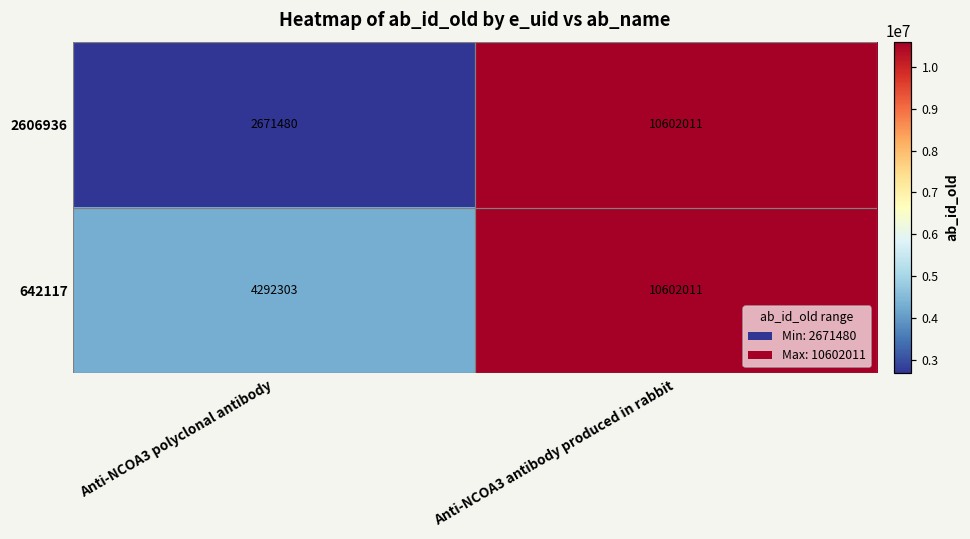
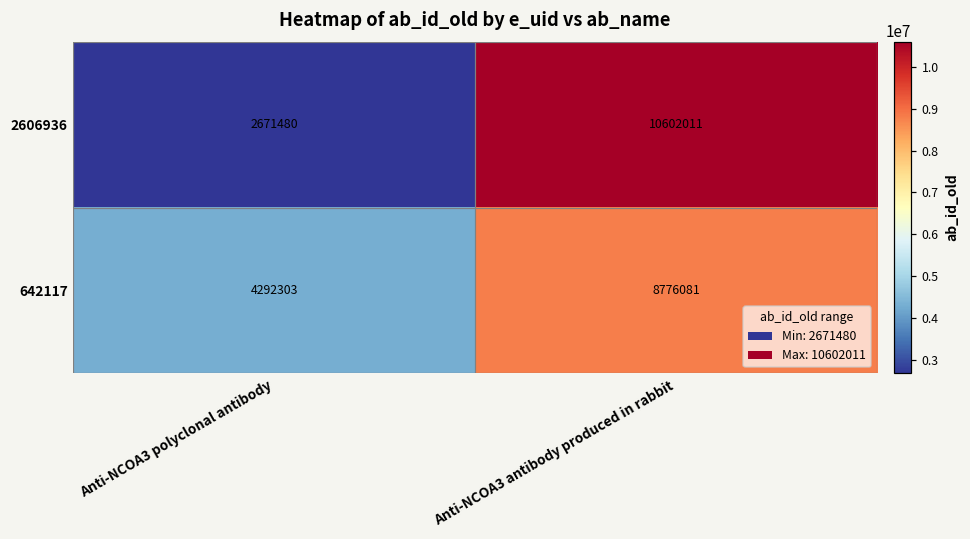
  {
    "2606936": {
      "Anti-NCOA3 polyclonal antibody": 2671480,
      "Anti-NCOA3 antibody produced in rabbit": 10602011
    },
    "642117": {
      "Anti-NCOA3 polyclonal antibody": 4292303,
-     "Anti-NCOA3 antibody produced in rabbit": 10602011
+     "Anti-NCOA3 antibody produced in rabbit": 8776081
    }
  }
